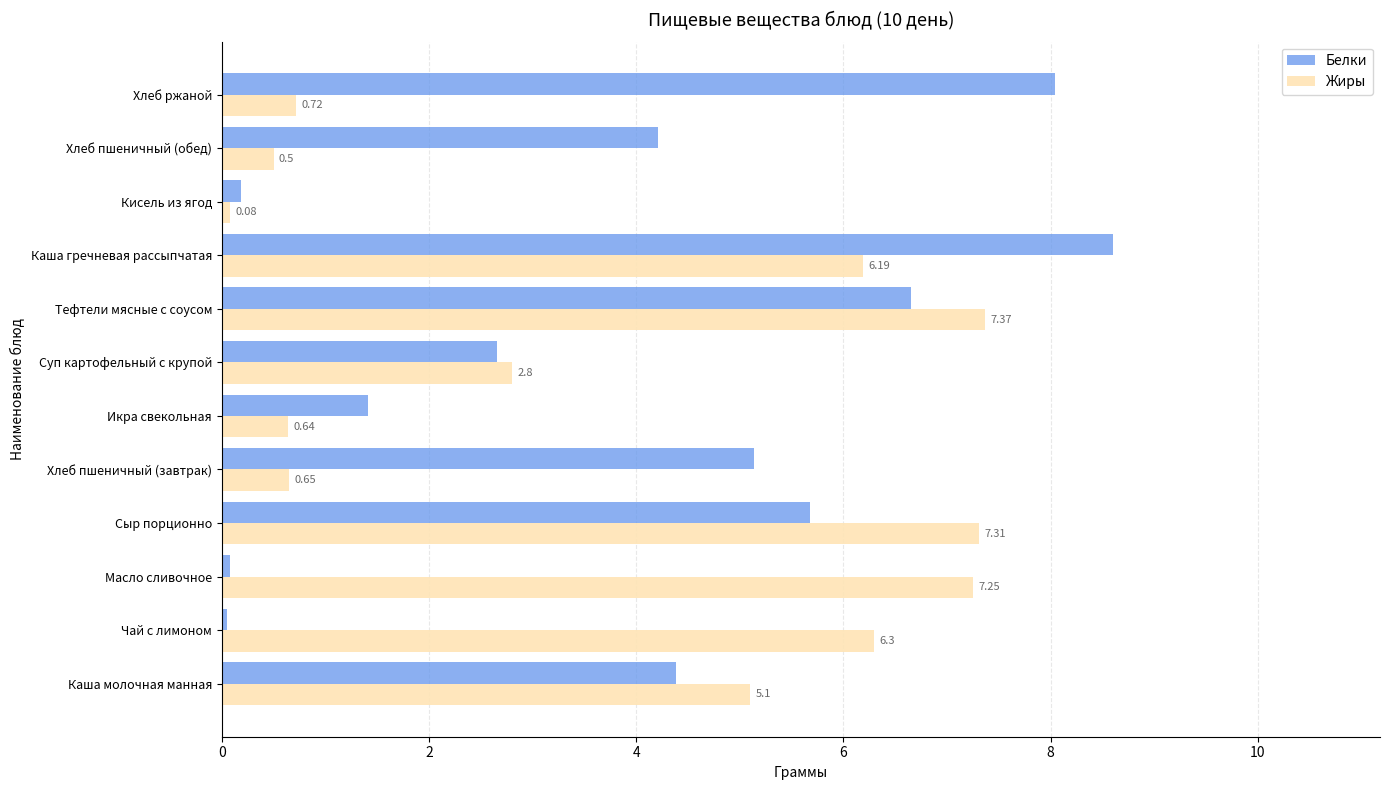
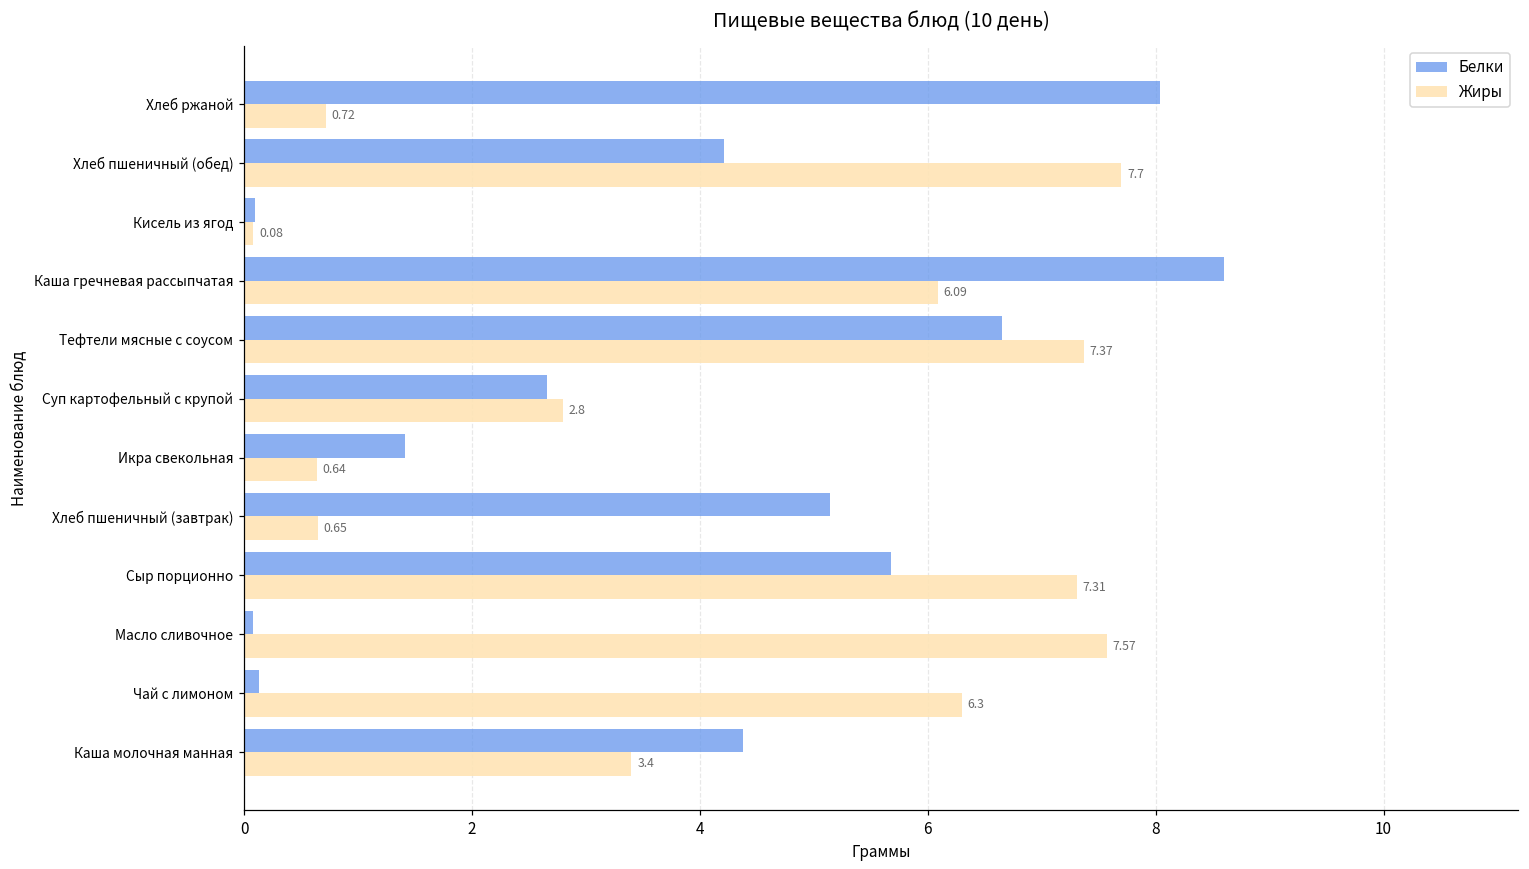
  {
    "Белки": {
      "Хлеб ржаной": 8.04,
      "Хлеб пшеничный (обед)": 4.21,
-     "Кисель из ягод": 0.18,
+     "Кисель из ягод": 0.10,
      "Каша гречневая рассыпчатая": 8.60,
      "Тефтели мясные с соусом": 6.65,
      "Суп картофельный с крупой": 2.66,
      "Икра свекольная": 1.41,
      "Хлеб пшеничный (завтрак)": 5.14,
      "Сыр порционно": 5.68,
      "Масло сливочное": 0.08,
-     "Чай с лимоном": 0.05,
+     "Чай с лимоном": 0.13,
      "Каша молочная манная": 4.38
    },
    "Жиры": {
      "Хлеб ржаной": 0.72,
-     "Хлеб пшеничный (обед)": 0.5,
+     "Хлеб пшеничный (обед)": 7.7,
      "Кисель из ягод": 0.08,
-     "Каша гречневая рассыпчатая": 6.19,
+     "Каша гречневая рассыпчатая": 6.09,
      "Тефтели мясные с соусом": 7.37,
      "Суп картофельный с крупой": 2.8,
      "Икра свекольная": 0.64,
      "Хлеб пшеничный (завтрак)": 0.65,
      "Сыр порционно": 7.31,
-     "Масло сливочное": 7.25,
+     "Масло сливочное": 7.57,
      "Чай с лимоном": 6.3,
-     "Каша молочная манная": 5.1
+     "Каша молочная манная": 3.4
    }
  }
